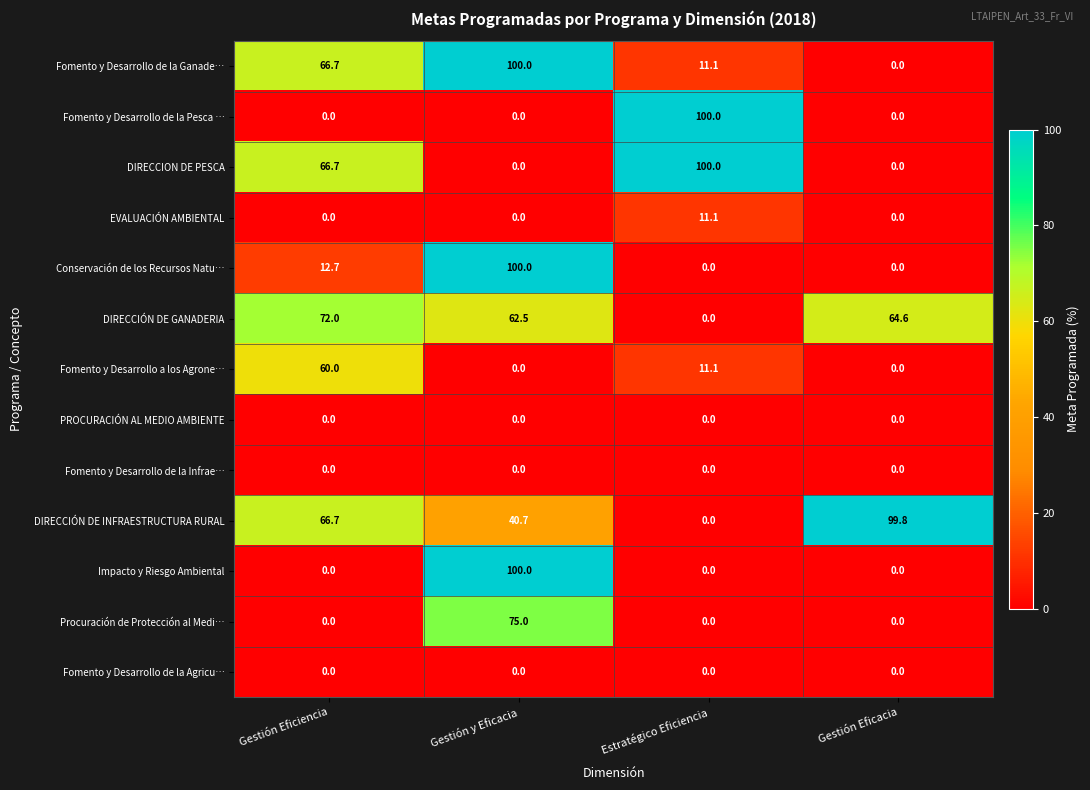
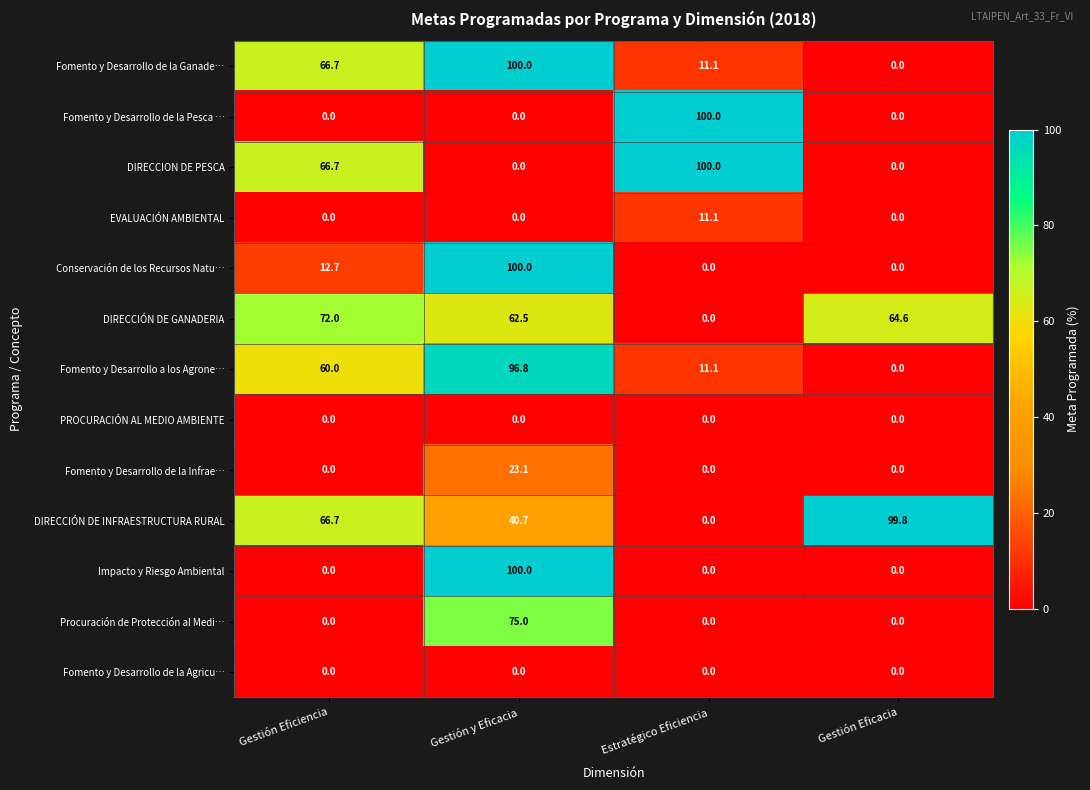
  {
    "Fomento y Desarrollo de la Ganade…": {
      "Gestión Eficiencia": 66.7,
      "Gestión y Eficacia": 100.0,
      "Estratégico Eficiencia": 11.1,
      "Gestión Eficacia": 0.0
    },
    "Fomento y Desarrollo de la Pesca …": {
      "Gestión Eficiencia": 0.0,
      "Gestión y Eficacia": 0.0,
      "Estratégico Eficiencia": 100.0,
      "Gestión Eficacia": 0.0
    },
    "DIRECCION DE PESCA": {
      "Gestión Eficiencia": 66.7,
      "Gestión y Eficacia": 0.0,
      "Estratégico Eficiencia": 100.0,
      "Gestión Eficacia": 0.0
    },
    "EVALUACIÓN AMBIENTAL": {
      "Gestión Eficiencia": 0.0,
      "Gestión y Eficacia": 0.0,
      "Estratégico Eficiencia": 11.1,
      "Gestión Eficacia": 0.0
    },
    "Conservación de los Recursos Natu…": {
      "Gestión Eficiencia": 12.7,
      "Gestión y Eficacia": 100.0,
      "Estratégico Eficiencia": 0.0,
      "Gestión Eficacia": 0.0
    },
    "DIRECCIÓN DE GANADERIA": {
      "Gestión Eficiencia": 72.0,
      "Gestión y Eficacia": 62.5,
      "Estratégico Eficiencia": 0.0,
      "Gestión Eficacia": 64.6
    },
    "Fomento y Desarrollo a los Agrone…": {
      "Gestión Eficiencia": 60.0,
-     "Gestión y Eficacia": 0.0,
+     "Gestión y Eficacia": 96.8,
      "Estratégico Eficiencia": 11.1,
      "Gestión Eficacia": 0.0
    },
    "PROCURACIÓN AL MEDIO AMBIENTE": {
      "Gestión Eficiencia": 0.0,
      "Gestión y Eficacia": 0.0,
      "Estratégico Eficiencia": 0.0,
      "Gestión Eficacia": 0.0
    },
    "Fomento y Desarrollo de la Infrae…": {
      "Gestión Eficiencia": 0.0,
-     "Gestión y Eficacia": 0.0,
+     "Gestión y Eficacia": 23.1,
      "Estratégico Eficiencia": 0.0,
      "Gestión Eficacia": 0.0
    },
    "DIRECCIÓN DE INFRAESTRUCTURA RURAL": {
      "Gestión Eficiencia": 66.7,
      "Gestión y Eficacia": 40.7,
      "Estratégico Eficiencia": 0.0,
      "Gestión Eficacia": 99.8
    },
    "Impacto y Riesgo Ambiental": {
      "Gestión Eficiencia": 0.0,
      "Gestión y Eficacia": 100.0,
      "Estratégico Eficiencia": 0.0,
      "Gestión Eficacia": 0.0
    },
    "Procuración de Protección al Medi…": {
      "Gestión Eficiencia": 0.0,
      "Gestión y Eficacia": 75.0,
      "Estratégico Eficiencia": 0.0,
      "Gestión Eficacia": 0.0
    },
    "Fomento y Desarrollo de la Agricu…": {
      "Gestión Eficiencia": 0.0,
      "Gestión y Eficacia": 0.0,
      "Estratégico Eficiencia": 0.0,
      "Gestión Eficacia": 0.0
    }
  }
